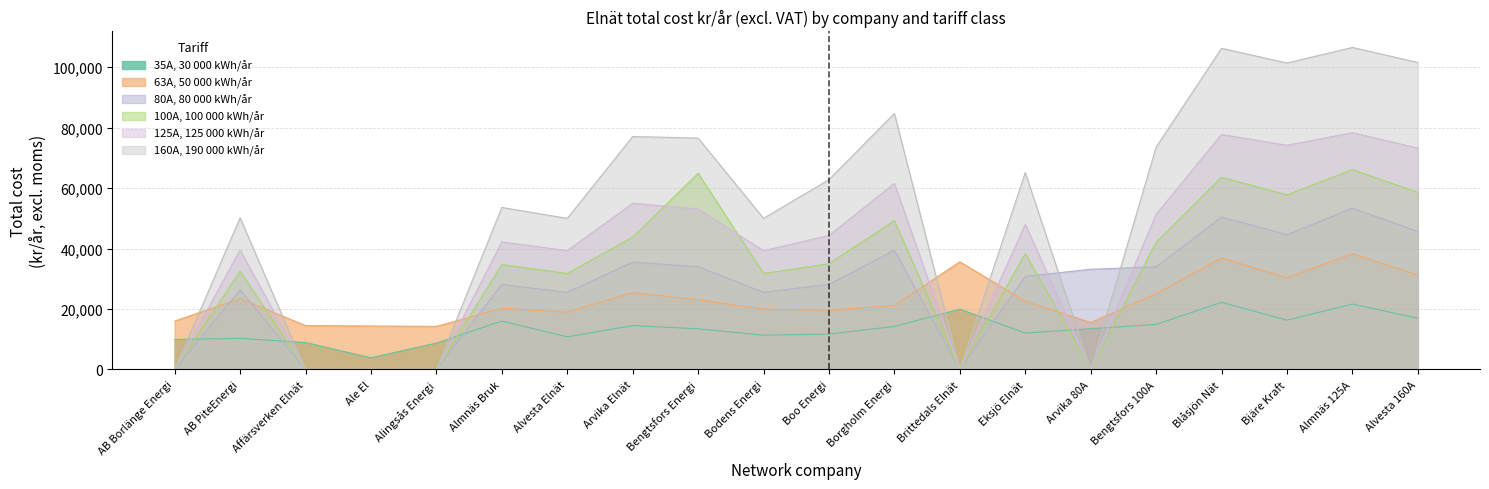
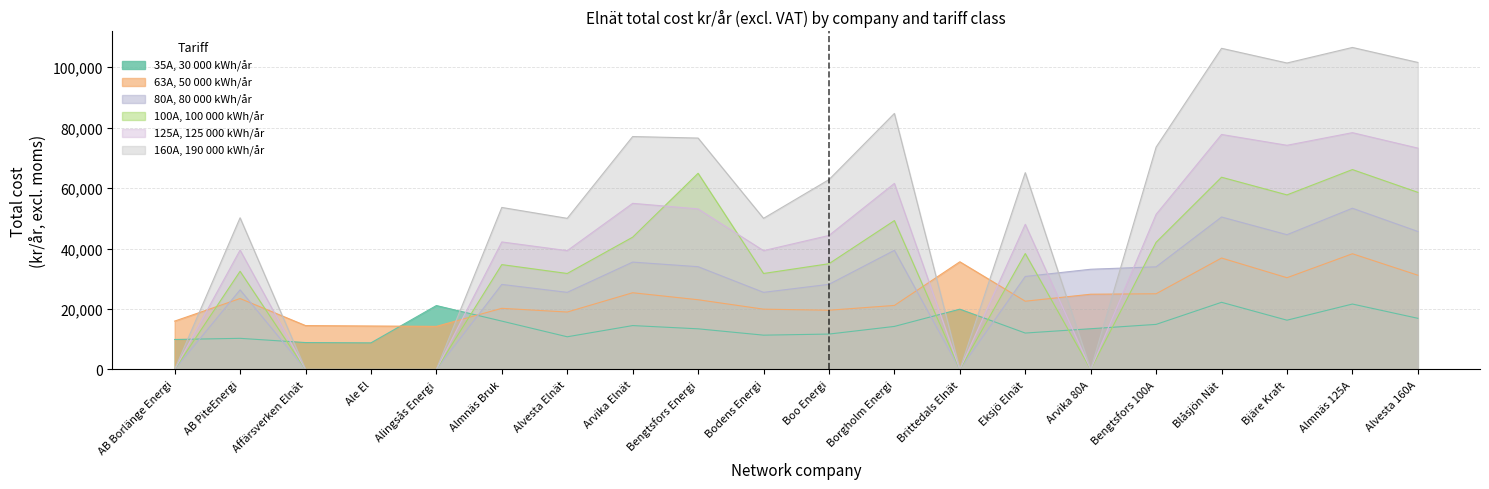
  {
    "35A, 30 000 kWh/år": {
      "AB Borlänge Energi": "10,000",
      "AB PiteEnergi": "10,000",
      "Affärsverken Elnät": "9,000",
-     "Ale El": "4,000",
-     "Alingsås Energi": "9,000",
+     "Ale El": "9,000",
+     "Alingsås Energi": "21,000",
      "Almnäs Bruk": "16,000",
      "Alvesta Elnät": "11,000",
      "Arvika Elnät": "15,000",
      "Bengtsfors Energi": "13,000",
      "Bodens Energi": "11,000",
      "Boo Energi": "12,000",
      "Borgholm Energi": "14,000",
      "Brittedals Elnät": "20,000",
      "Eksjö Elnät": "12,000",
      "Arvika 80A": "13,000",
      "Bengtsfors 100A": "15,000",
      "Blåsjön Nät": "22,000",
      "Bjäre Kraft": "16,000",
      "Almnäs 125A": "22,000",
      "Alvesta 160A": "17,000"
    },
    "63A, 50 000 kWh/år": {
      "AB Borlänge Energi": "16,000",
      "AB PiteEnergi": "23,000",
      "Affärsverken Elnät": "15,000",
      "Ale El": "14,000",
      "Alingsås Energi": "14,000",
      "Almnäs Bruk": "20,000",
      "Alvesta Elnät": "19,000",
      "Arvika Elnät": "25,000",
      "Bengtsfors Energi": "23,000",
      "Bodens Energi": "20,000",
      "Boo Energi": "20,000",
      "Borgholm Energi": "21,000",
      "Brittedals Elnät": "36,000",
      "Eksjö Elnät": "23,000",
-     "Arvika 80A": "16,000",
+     "Arvika 80A": "25,000",
      "Bengtsfors 100A": "25,000",
      "Blåsjön Nät": "37,000",
      "Bjäre Kraft": "30,000",
      "Almnäs 125A": "38,000",
      "Alvesta 160A": "31,000"
    },
    "100A, 100 000 kWh/år": {
      "AB PiteEnergi": "32,000",
      "Almnäs Bruk": "35,000",
      "Alvesta Elnät": "32,000",
      "Arvika Elnät": "44,000",
      "Bengtsfors Energi": "65,000",
      "Bodens Energi": "32,000",
      "Boo Energi": "35,000",
      "Borgholm Energi": "49,000",
      "Eksjö Elnät": "38,000",
      "Bengtsfors 100A": "42,000",
      "Blåsjön Nät": "64,000",
      "Bjäre Kraft": "58,000",
      "Almnäs 125A": "66,000",
      "Alvesta 160A": "59,000"
    }
  }
